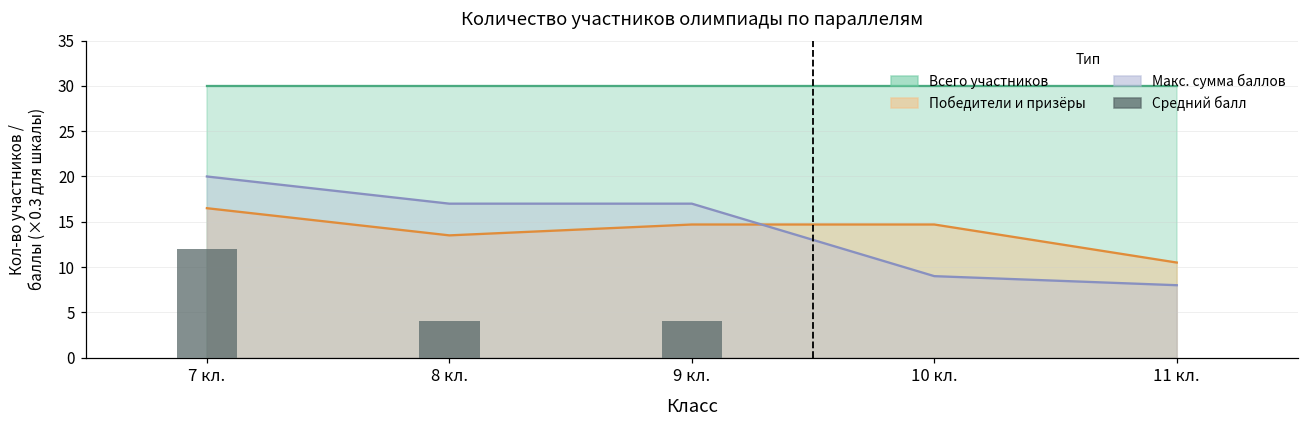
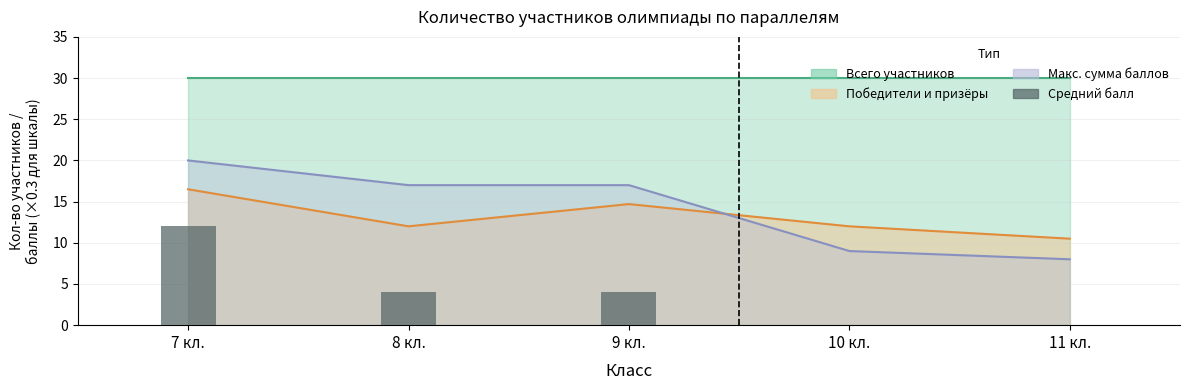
  {
    "Победители и призёры": {
      "7 кл.": 17,
-     "8 кл.": 14,
+     "8 кл.": 12,
      "9 кл.": 15,
-     "10 кл.": 15,
+     "10 кл.": 12,
      "11 кл.": 11
    }
  }
